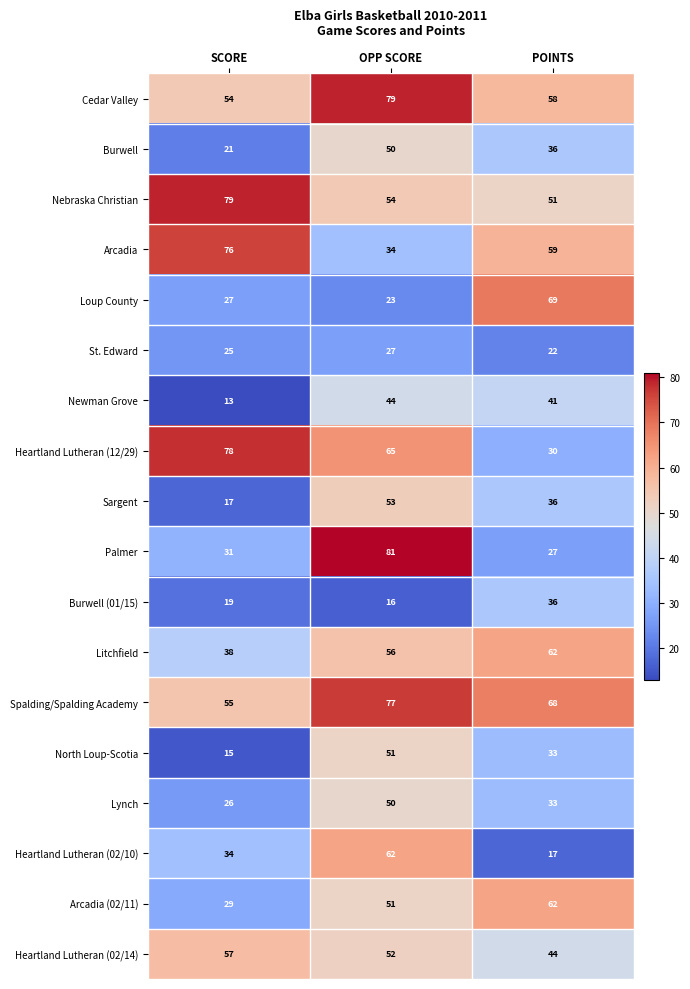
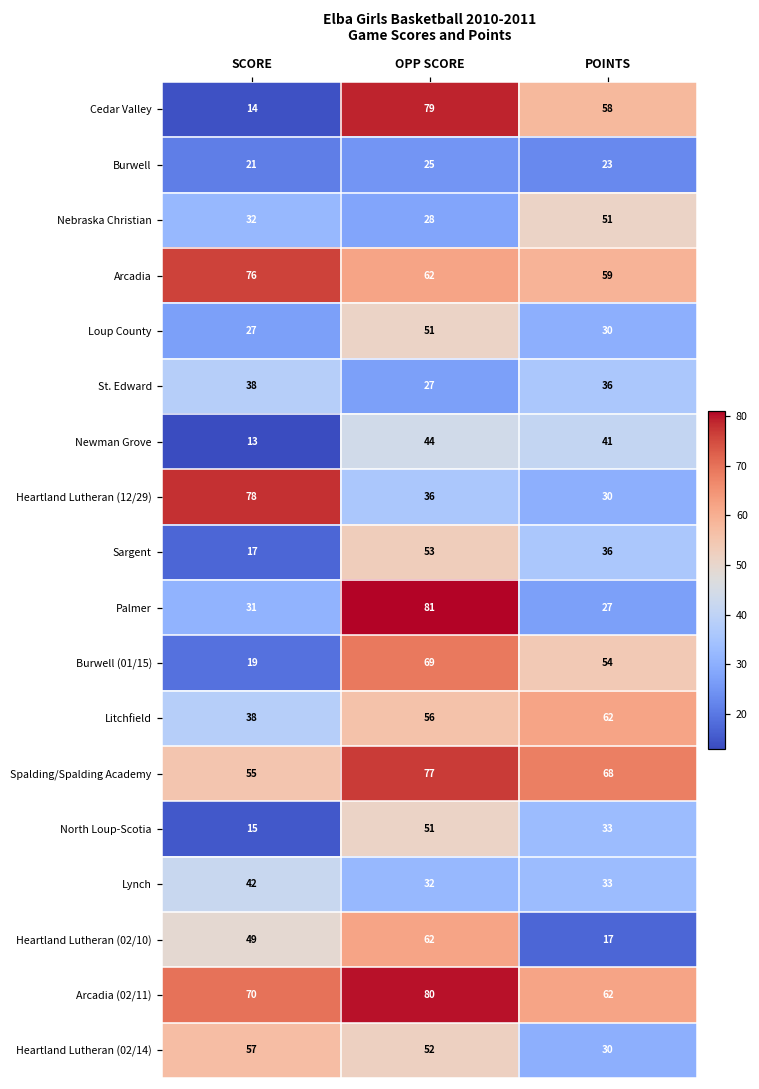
  {
    "Cedar Valley": {
-     "SCORE": 54,
+     "SCORE": 14,
      "OPP SCORE": 79,
      "POINTS": 58
    },
    "Burwell": {
      "SCORE": 21,
-     "OPP SCORE": 50,
-     "POINTS": 36
+     "OPP SCORE": 25,
+     "POINTS": 23
    },
    "Nebraska Christian": {
-     "SCORE": 79,
-     "OPP SCORE": 54,
+     "SCORE": 32,
+     "OPP SCORE": 28,
      "POINTS": 51
    },
    "Arcadia": {
      "SCORE": 76,
-     "OPP SCORE": 34,
+     "OPP SCORE": 62,
      "POINTS": 59
    },
    "Loup County": {
      "SCORE": 27,
-     "OPP SCORE": 23,
-     "POINTS": 69
+     "OPP SCORE": 51,
+     "POINTS": 30
    },
    "St. Edward": {
-     "SCORE": 25,
+     "SCORE": 38,
      "OPP SCORE": 27,
-     "POINTS": 22
+     "POINTS": 36
    },
    "Newman Grove": {
      "SCORE": 13,
      "OPP SCORE": 44,
      "POINTS": 41
    },
    "Heartland Lutheran (12/29)": {
      "SCORE": 78,
-     "OPP SCORE": 65,
+     "OPP SCORE": 36,
      "POINTS": 30
    },
    "Sargent": {
      "SCORE": 17,
      "OPP SCORE": 53,
      "POINTS": 36
    },
    "Palmer": {
      "SCORE": 31,
      "OPP SCORE": 81,
      "POINTS": 27
    },
    "Burwell (01/15)": {
      "SCORE": 19,
-     "OPP SCORE": 16,
-     "POINTS": 36
+     "OPP SCORE": 69,
+     "POINTS": 54
    },
    "Litchfield": {
      "SCORE": 38,
      "OPP SCORE": 56,
      "POINTS": 62
    },
    "Spalding/Spalding Academy": {
      "SCORE": 55,
      "OPP SCORE": 77,
      "POINTS": 68
    },
    "North Loup-Scotia": {
      "SCORE": 15,
      "OPP SCORE": 51,
      "POINTS": 33
    },
    "Lynch": {
-     "SCORE": 26,
-     "OPP SCORE": 50,
+     "SCORE": 42,
+     "OPP SCORE": 32,
      "POINTS": 33
    },
    "Heartland Lutheran (02/10)": {
-     "SCORE": 34,
+     "SCORE": 49,
      "OPP SCORE": 62,
      "POINTS": 17
    },
    "Arcadia (02/11)": {
-     "SCORE": 29,
-     "OPP SCORE": 51,
+     "SCORE": 70,
+     "OPP SCORE": 80,
      "POINTS": 62
    },
    "Heartland Lutheran (02/14)": {
      "SCORE": 57,
      "OPP SCORE": 52,
-     "POINTS": 44
+     "POINTS": 30
    }
  }
